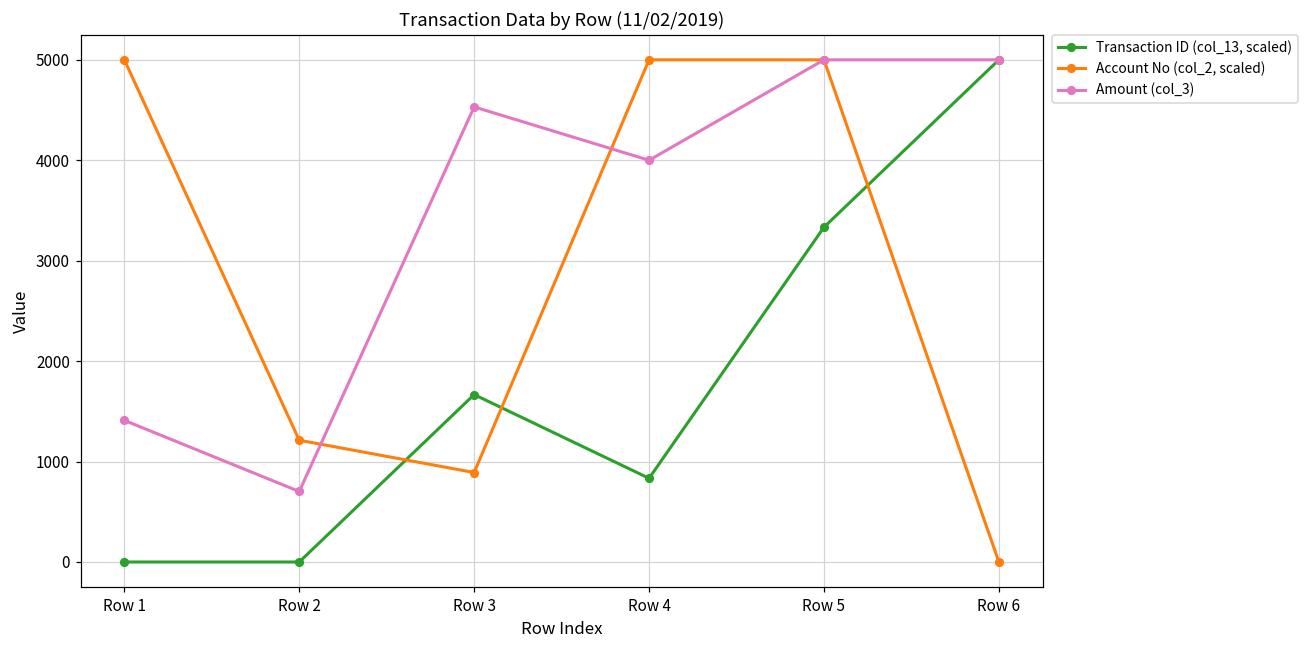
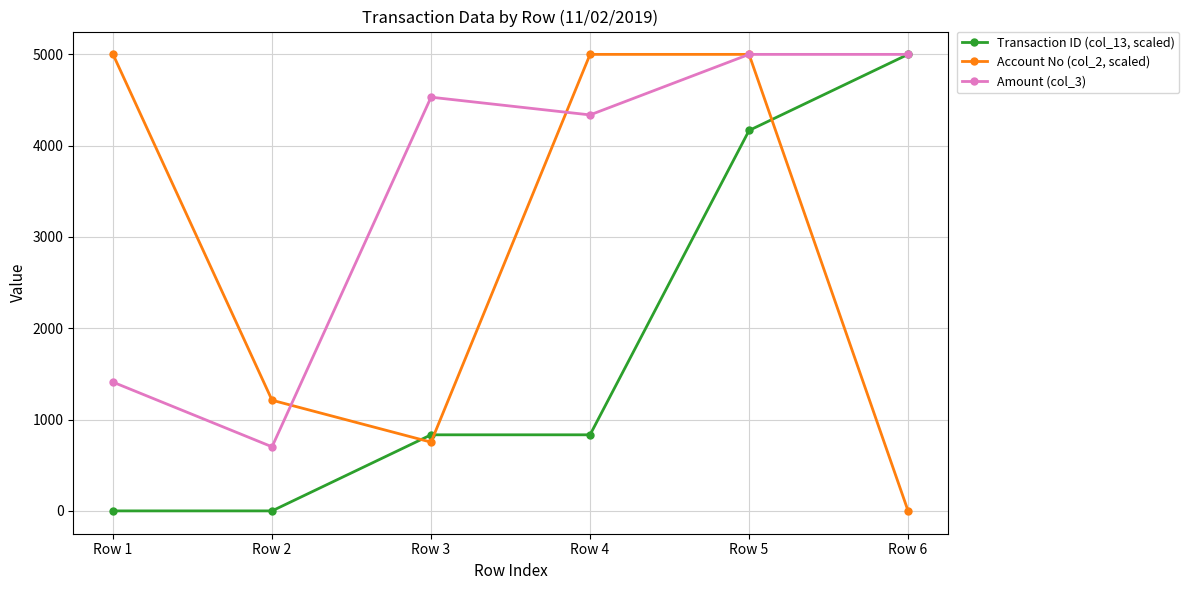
  {
    "Transaction ID (col_13, scaled)": {
      "Row 1": 0,
      "Row 2": 0,
-     "Row 3": 1700,
+     "Row 3": 800,
      "Row 4": 800,
-     "Row 5": 3300
+     "Row 5": 4200
    },
    "Account No (col_2, scaled)": {
      "Row 1": 5000,
      "Row 2": 1200,
-     "Row 3": 900,
+     "Row 3": 800,
      "Row 4": 5000,
      "Row 6": 0
    },
    "Amount (col_3)": {
      "Row 1": 1400,
      "Row 2": 700,
      "Row 3": 4500,
-     "Row 4": 4000
+     "Row 4": 4300
    }
  }
